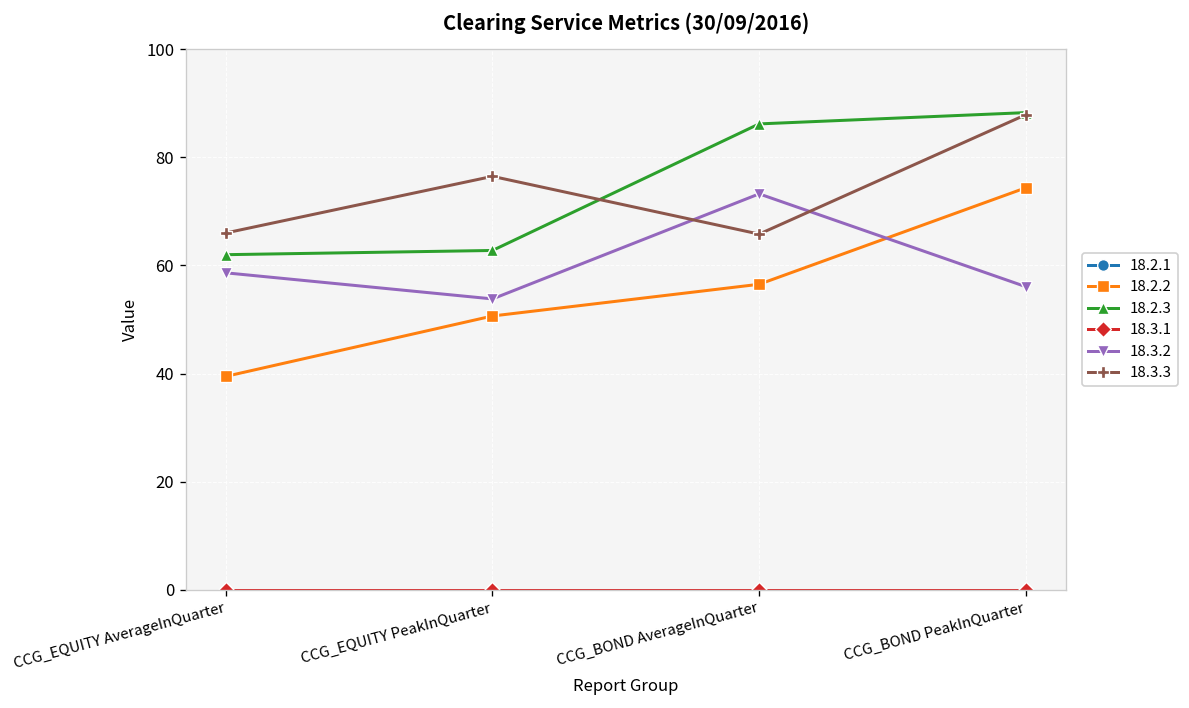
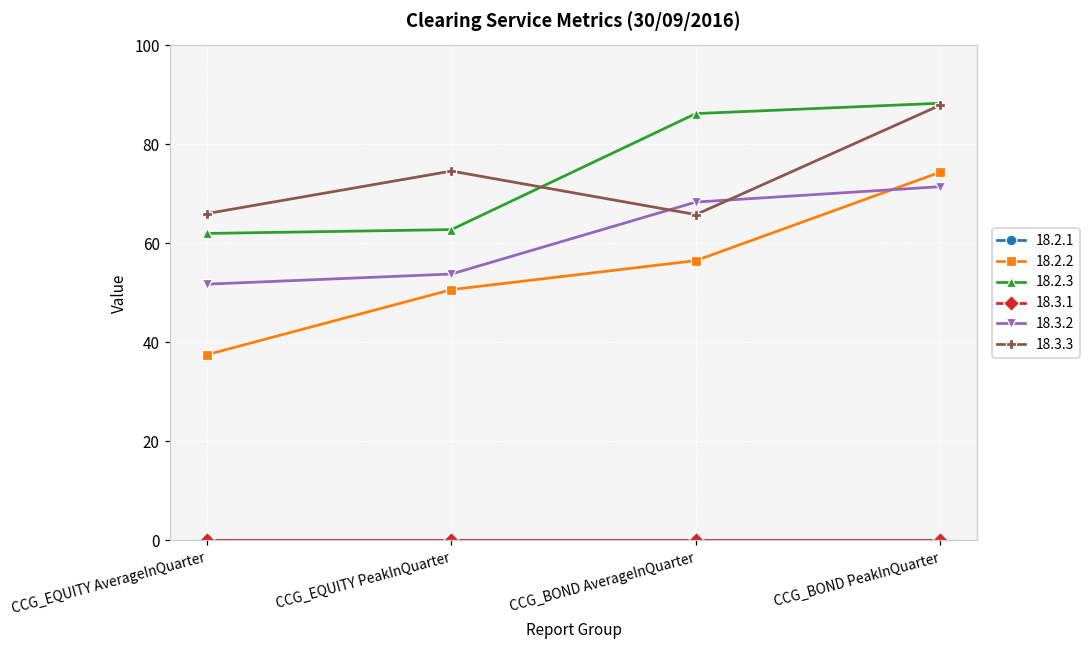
  {
    "18.3.1": {
      "CCG_EQUITY AverageInQuarter": 0,
      "CCG_EQUITY PeakInQuarter": 0,
      "CCG_BOND AverageInQuarter": 0,
      "CCG_BOND PeakInQuarter": 0
    },
    "18.2.2": {
-     "CCG_EQUITY AverageInQuarter": 39,
+     "CCG_EQUITY AverageInQuarter": 38,
      "CCG_EQUITY PeakInQuarter": 51,
      "CCG_BOND AverageInQuarter": 57,
      "CCG_BOND PeakInQuarter": 74
    },
    "18.2.3": {
      "CCG_EQUITY AverageInQuarter": 62,
      "CCG_EQUITY PeakInQuarter": 63,
      "CCG_BOND AverageInQuarter": 86
    },
    "18.3.2": {
-     "CCG_EQUITY AverageInQuarter": 59,
+     "CCG_EQUITY AverageInQuarter": 52,
      "CCG_EQUITY PeakInQuarter": 54,
-     "CCG_BOND AverageInQuarter": 73,
-     "CCG_BOND PeakInQuarter": 56
+     "CCG_BOND AverageInQuarter": 68,
+     "CCG_BOND PeakInQuarter": 71
    },
    "18.3.3": {
      "CCG_EQUITY AverageInQuarter": 66,
-     "CCG_EQUITY PeakInQuarter": 77,
+     "CCG_EQUITY PeakInQuarter": 75,
      "CCG_BOND AverageInQuarter": 66
    }
  }
